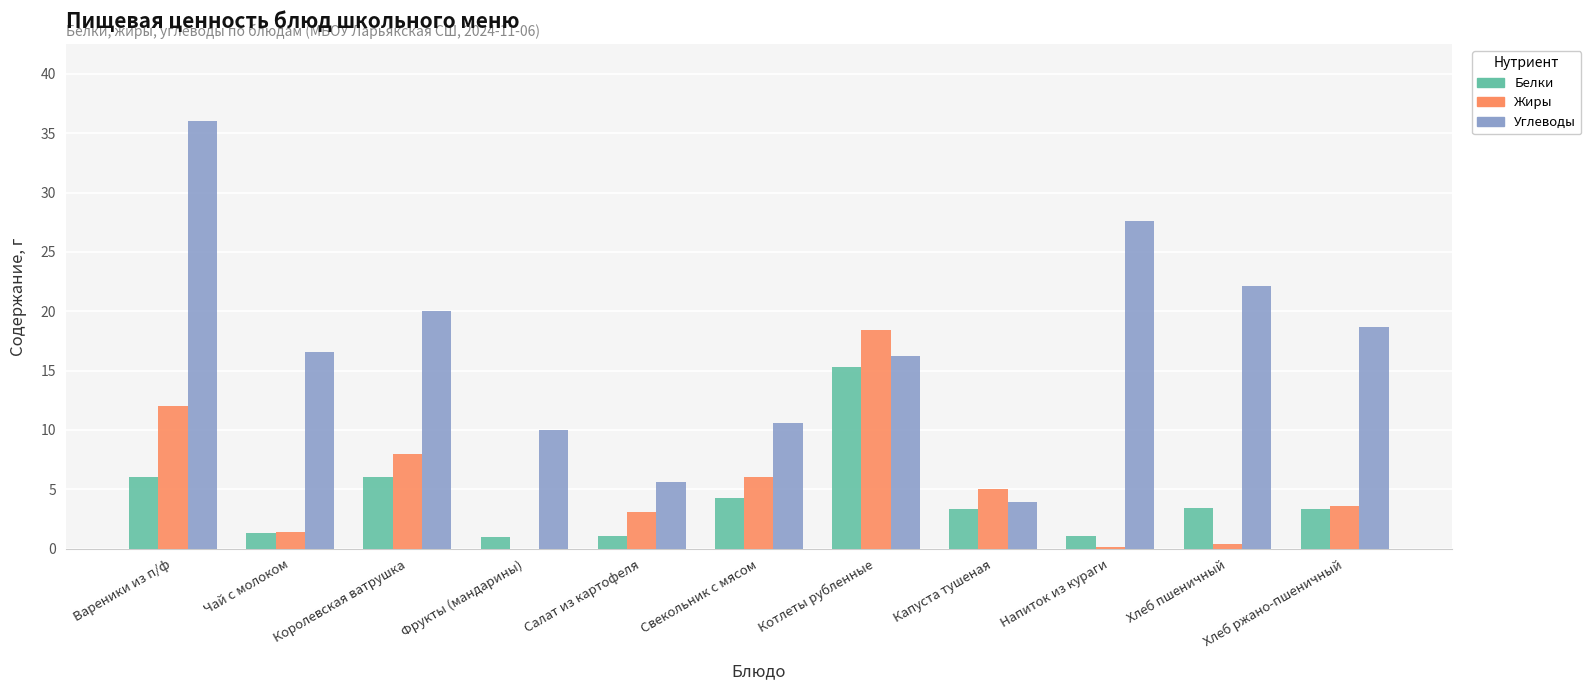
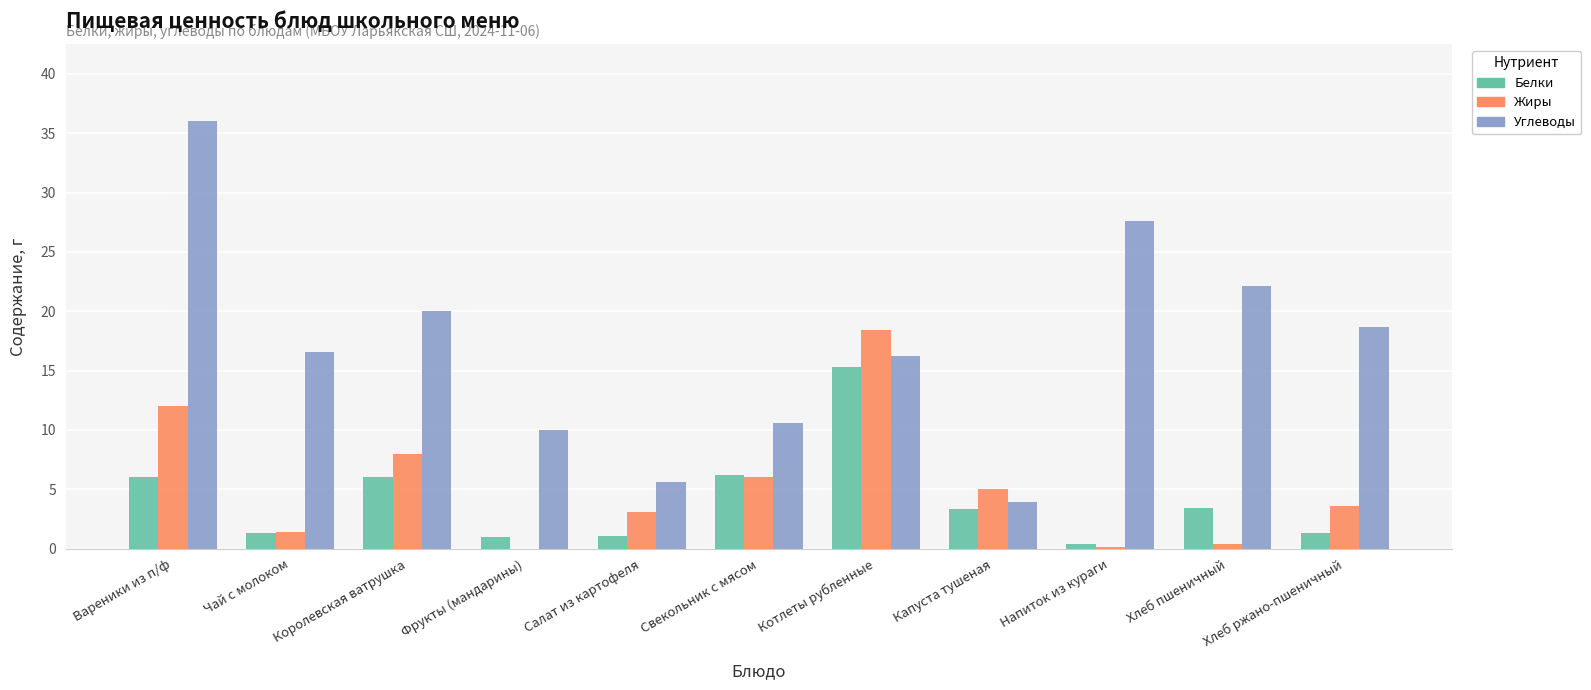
  {
    "Белки": {
      "Вареники из п/ф": 6.0,
      "Чай с молоком": 1.3,
      "Королевская ватрушка": 6.0,
      "Фрукты (мандарины)": 1.0,
      "Салат из картофеля": 1.1,
-     "Свекольник с мясом": 4.3,
+     "Свекольник с мясом": 6.2,
      "Котлеты рубленные": 15.3,
      "Капуста тушеная": 3.3,
-     "Напиток из кураги": 1.1,
+     "Напиток из кураги": 0.4,
      "Хлеб пшеничный": 3.4,
-     "Хлеб ржано-пшеничный": 3.3
+     "Хлеб ржано-пшеничный": 1.3
    },
    "Жиры": {
      "Вареники из п/ф": 12.0,
      "Чай с молоком": 1.4,
      "Королевская ватрушка": 8.0,
      "Фрукты (мандарины)": 0.0,
      "Салат из картофеля": 3.1,
      "Свекольник с мясом": 6.0,
      "Котлеты рубленные": 18.4,
      "Капуста тушеная": 5.0,
      "Хлеб пшеничный": 0.4,
      "Хлеб ржано-пшеничный": 3.6
    },
    "Углеводы": {
      "Вареники из п/ф": 36.0,
      "Чай с молоком": 16.6,
      "Королевская ватрушка": 20.0,
      "Фрукты (мандарины)": 10.0,
      "Салат из картофеля": 5.6,
      "Свекольник с мясом": 10.6,
      "Котлеты рубленные": 16.2,
      "Капуста тушеная": 3.9,
      "Напиток из кураги": 27.6,
      "Хлеб пшеничный": 22.1,
      "Хлеб ржано-пшеничный": 18.7
    }
  }
